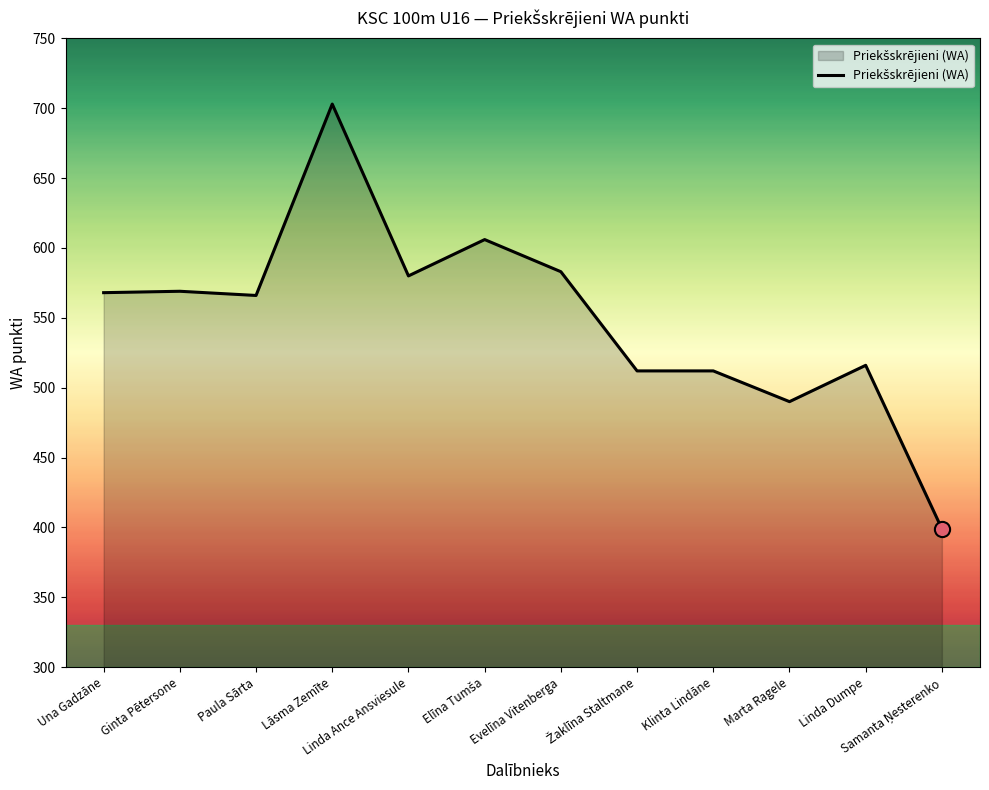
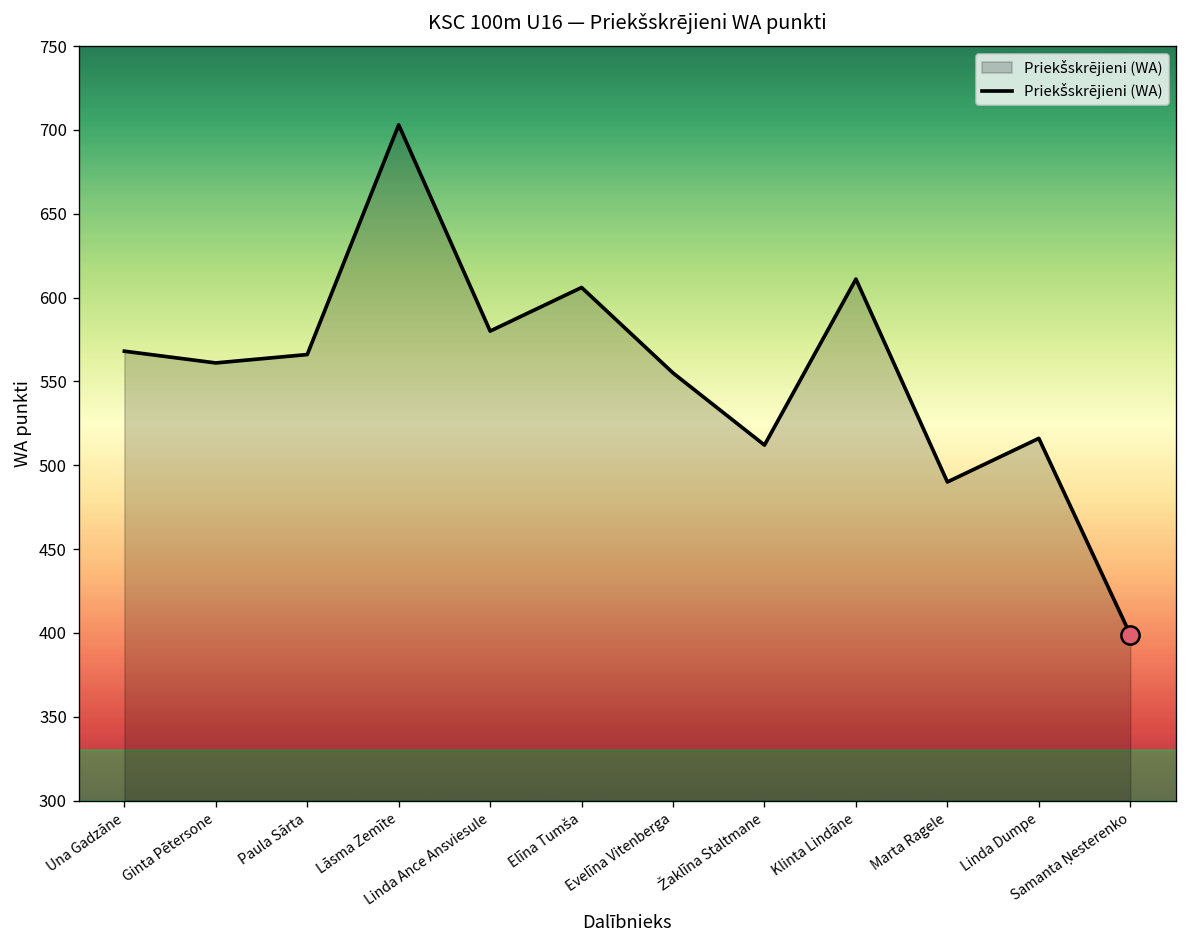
  {
    "Priekšskrējieni (WA)": {
      "Una Gadzāne": 568,
-     "Ginta Pētersone": 569,
+     "Ginta Pētersone": 561,
      "Paula Sārta": 566,
      "Lāsma Zemīte": 703,
      "Linda Ance Ansviesule": 580,
      "Elīna Tumša": 606,
-     "Evelīna Vitenberga": 583,
+     "Evelīna Vitenberga": 555,
      "Žaklīna Staltmane": 512,
-     "Klinta Lindāne": 512,
+     "Klinta Lindāne": 611,
      "Marta Ragele": 490,
      "Linda Dumpe": 516
    }
  }
